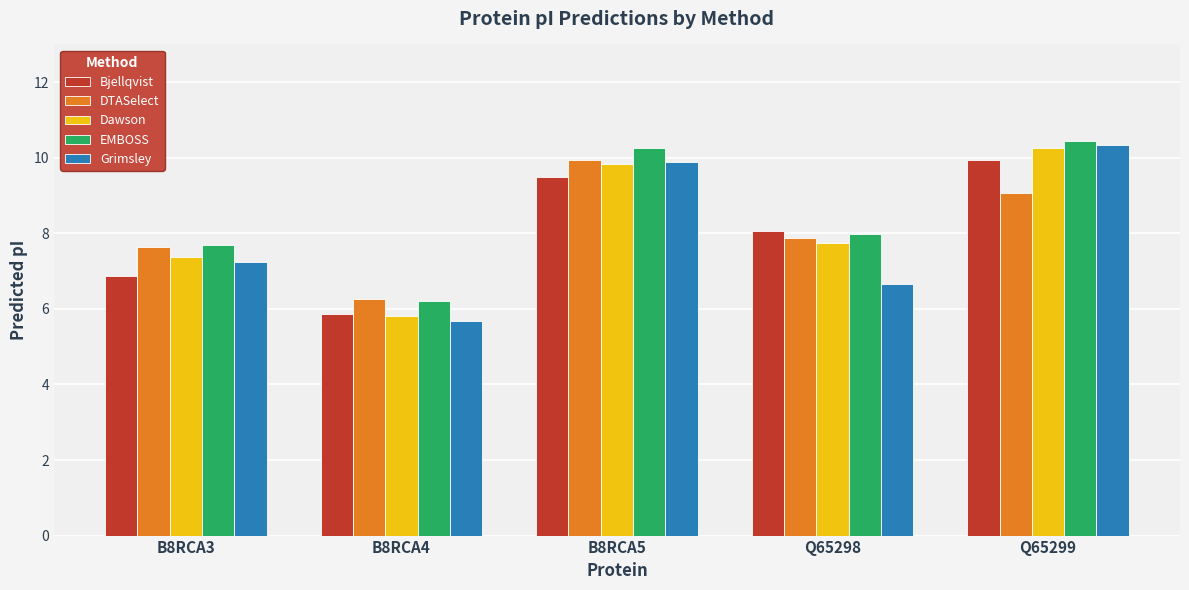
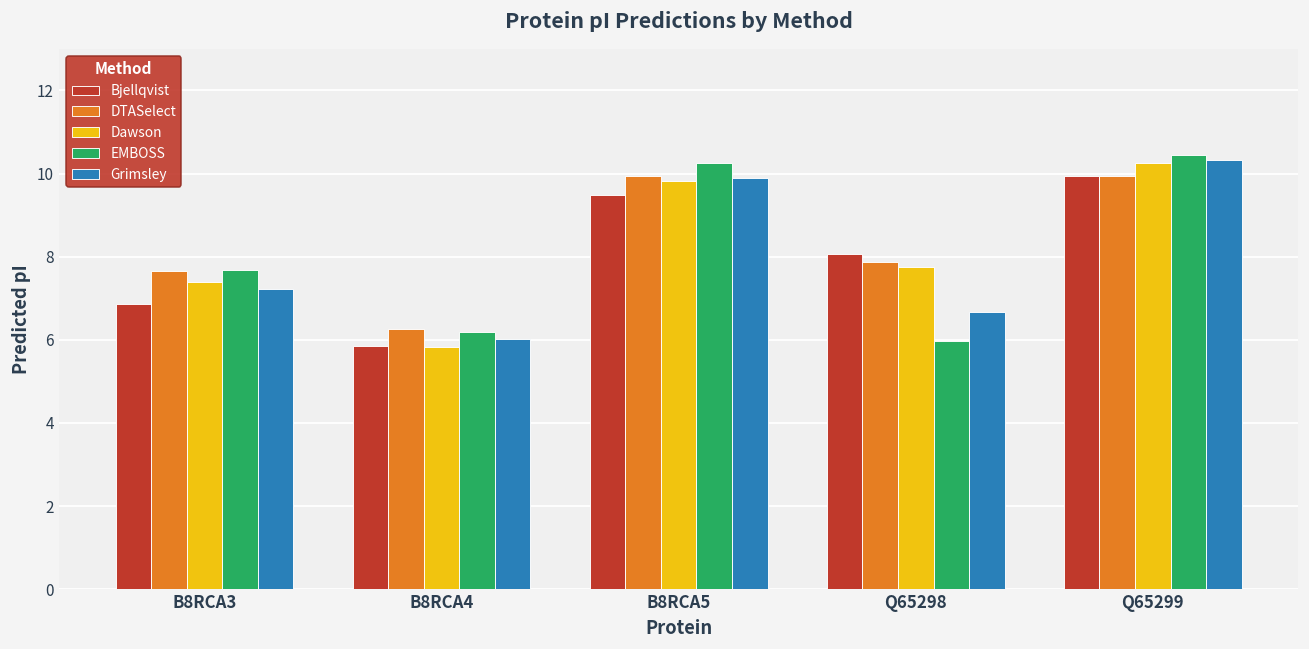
  {
    "Bjellqvist": {
      "B8RCA3": 6.9,
      "B8RCA4": 5.9,
      "B8RCA5": 9.5,
      "Q65298": 8.1,
      "Q65299": 9.9
    },
    "DTASelect": {
      "B8RCA3": 7.6,
      "B8RCA4": 6.3,
      "B8RCA5": 9.9,
      "Q65298": 7.9,
-     "Q65299": 9.1
+     "Q65299": 9.9
    },
    "Dawson": {
      "B8RCA3": 7.4,
      "B8RCA4": 5.8,
      "B8RCA5": 9.8,
      "Q65298": 7.7,
      "Q65299": 10.3
    },
    "EMBOSS": {
      "B8RCA3": 7.7,
      "B8RCA4": 6.2,
      "B8RCA5": 10.3,
-     "Q65298": 8.0,
+     "Q65298": 6.0,
      "Q65299": 10.5
    },
    "Grimsley": {
      "B8RCA3": 7.2,
-     "B8RCA4": 5.7,
+     "B8RCA4": 6.0,
      "B8RCA5": 9.9,
      "Q65298": 6.7,
      "Q65299": 10.3
    }
  }
